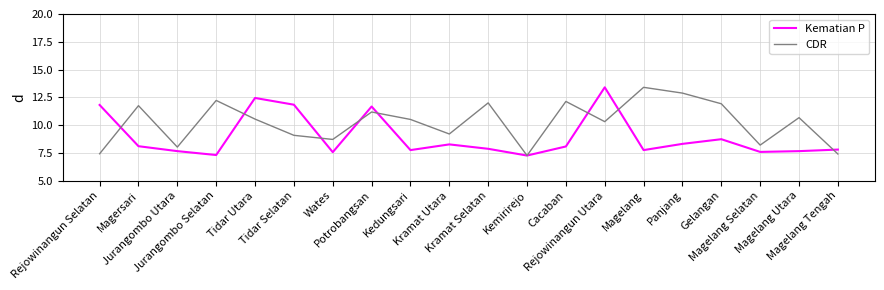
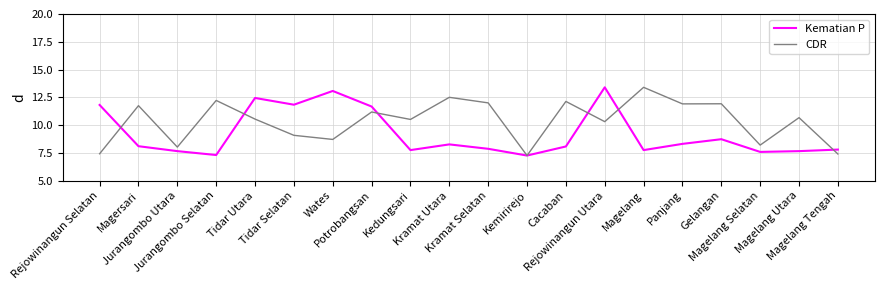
  {
    "Kematian P": {
      "Rejowinangun Selatan": 11.8,
      "Magersari": 8.1,
      "Jurangombo Utara": 7.7,
      "Jurangombo Selatan": 7.3,
      "Tidar Utara": 12.4,
      "Tidar Selatan": 11.8,
-     "Wates": 7.6,
+     "Wates": 13.1,
      "Potrobangsan": 11.7,
      "Kedungsari": 7.8,
      "Kramat Utara": 8.3,
      "Kramat Selatan": 7.9,
      "Cacaban": 8.1,
      "Rejowinangun Utara": 13.4,
      "Magelang": 7.8,
      "Panjang": 8.3,
      "Gelangan": 8.7,
      "Magelang Selatan": 7.6,
      "Magelang Utara": 7.7,
      "Magelang Tengah": 7.8
    },
    "CDR": {
      "Rejowinangun Selatan": 7.4,
      "Magersari": 11.8,
      "Jurangombo Utara": 8.0,
      "Jurangombo Selatan": 12.2,
      "Tidar Utara": 10.5,
      "Tidar Selatan": 9.1,
      "Wates": 8.7,
      "Potrobangsan": 11.2,
      "Kedungsari": 10.5,
-     "Kramat Utara": 9.2,
+     "Kramat Utara": 12.5,
      "Kramat Selatan": 12.0,
      "Cacaban": 12.1,
      "Rejowinangun Utara": 10.3,
      "Magelang": 13.4,
-     "Panjang": 12.9,
+     "Panjang": 11.9,
      "Gelangan": 11.9,
      "Magelang Selatan": 8.2,
      "Magelang Utara": 10.7,
      "Magelang Tengah": 7.4
    }
  }
